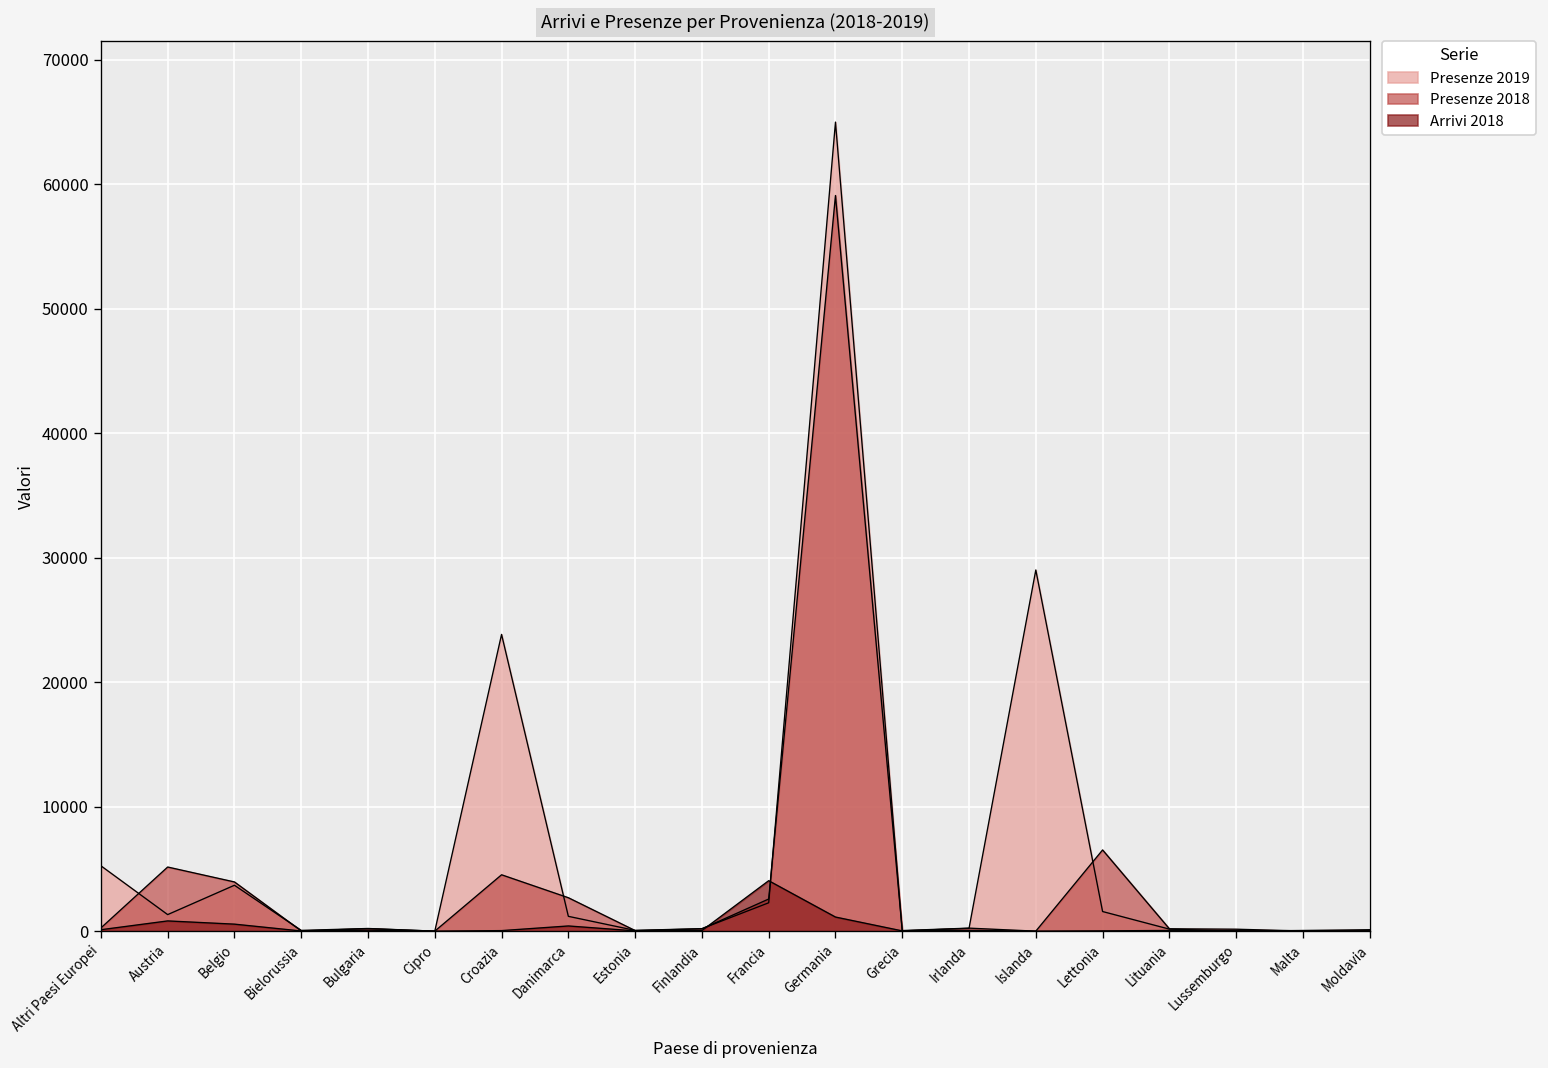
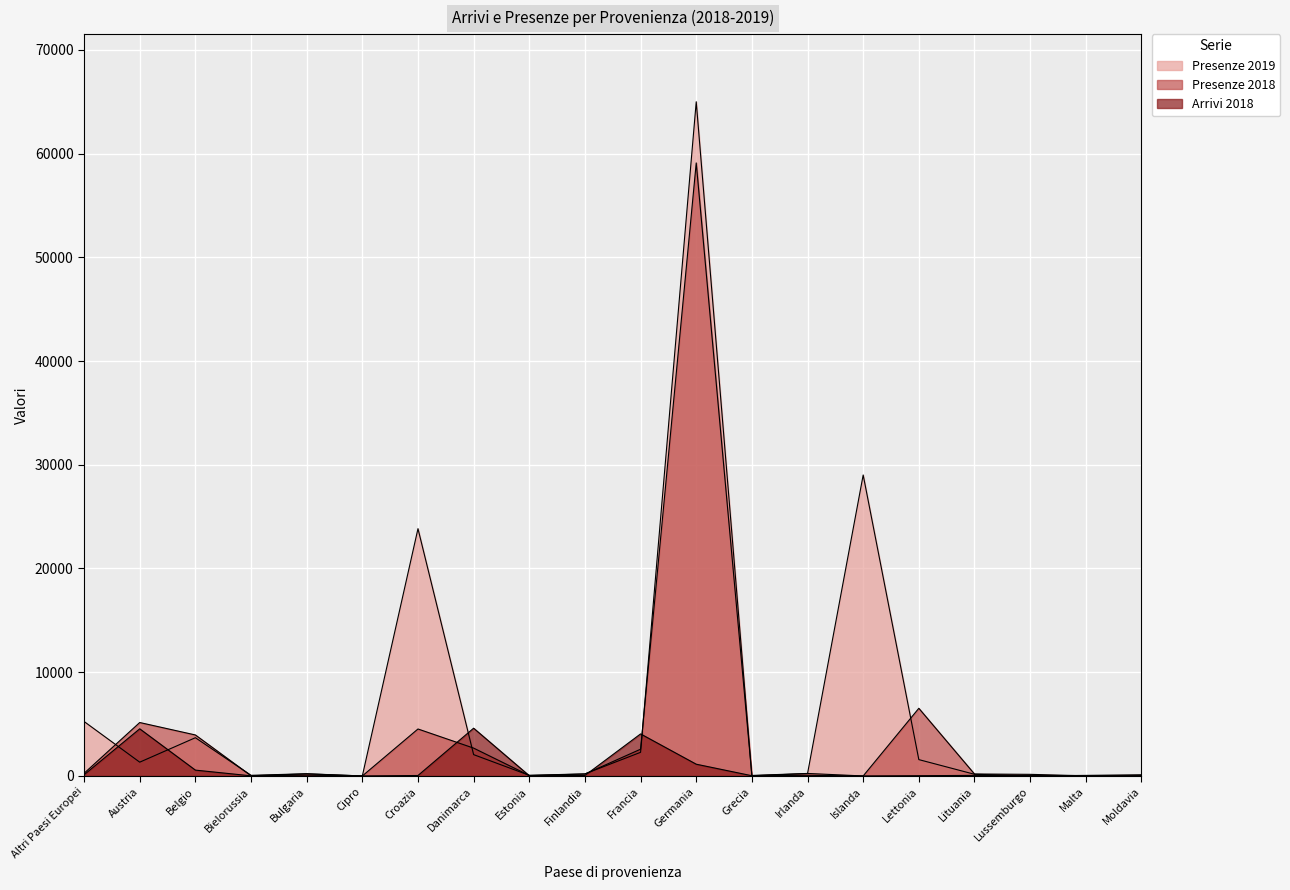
  {
    "Presenze 2019": {
      "Altri Paesi Europei": 5300,
      "Austria": 1300,
      "Belgio": 3700,
      "Croazia": 23800,
-     "Danimarca": 1200,
+     "Danimarca": 2100,
      "Francia": 2300,
      "Germania": 65000,
      "Islanda": 29000,
      "Lettonia": 1600
    },
    "Presenze 2018": {
      "Austria": 5200,
      "Belgio": 4000,
      "Croazia": 4500,
      "Danimarca": 2700,
      "Francia": 2600,
      "Germania": 59100,
      "Lettonia": 6500
    },
    "Arrivi 2018": {
-     "Austria": 800,
+     "Austria": 4500,
      "Belgio": 600,
      "Croazia": 0,
-     "Danimarca": 400,
+     "Danimarca": 4600,
      "Francia": 4100,
      "Germania": 1100,
      "Lettonia": 0
    }
  }
